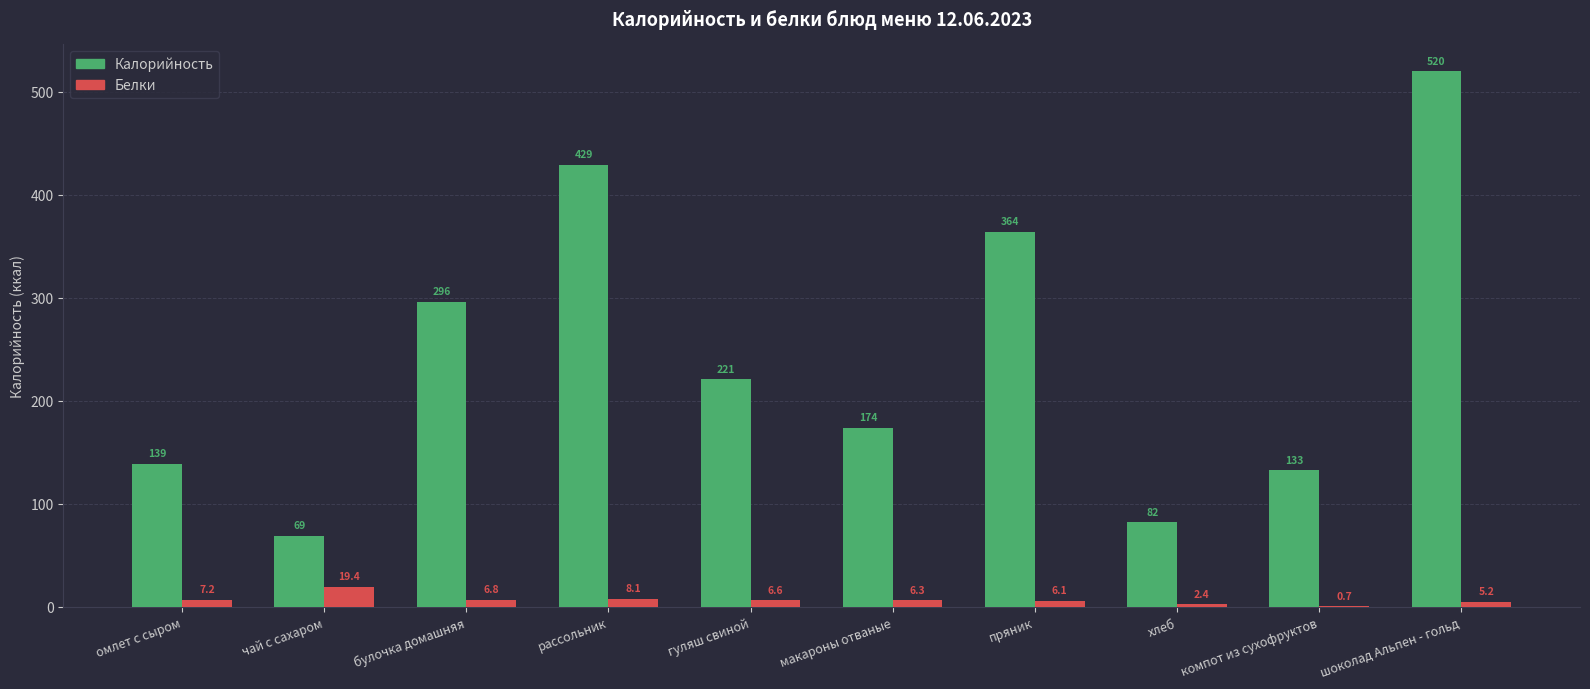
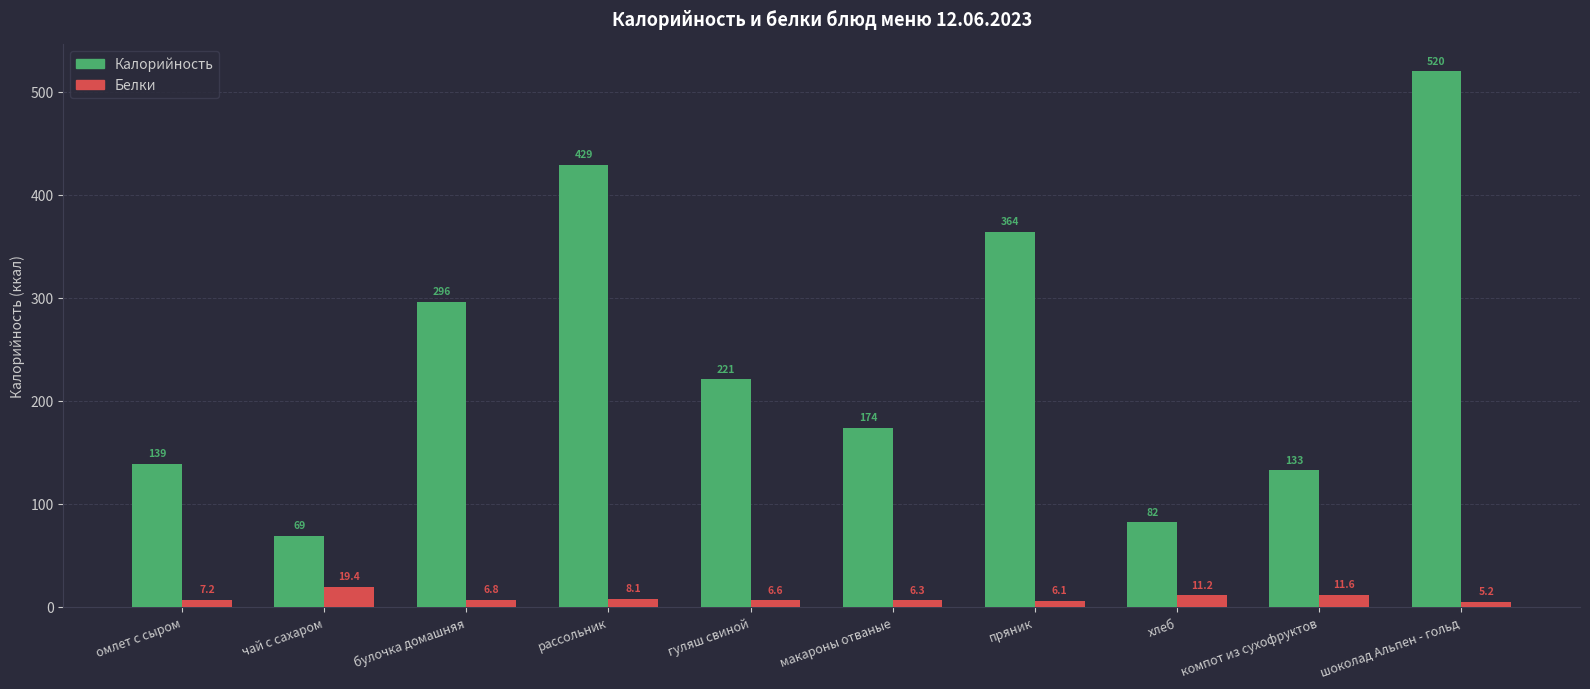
  {
    "Калорийность": {
      "омлет с сыром": 139,
      "чай с сахаром": 69,
      "булочка домашняя": 296,
      "рассольник": 429,
      "гуляш свиной": 221,
      "макароны отваные": 174,
      "пряник": 364,
      "хлеб": 82,
      "компот из сухофруктов": 133,
      "шоколад Альпен - гольд": 520
    },
    "Белки": {
      "омлет с сыром": 7.2,
      "чай с сахаром": 19.4,
      "булочка домашняя": 6.8,
      "рассольник": 8.1,
      "гуляш свиной": 6.6,
      "макароны отваные": 6.3,
      "пряник": 6.1,
-     "хлеб": 2.4,
-     "компот из сухофруктов": 0.7,
+     "хлеб": 11.2,
+     "компот из сухофруктов": 11.6,
      "шоколад Альпен - гольд": 5.2
    }
  }
